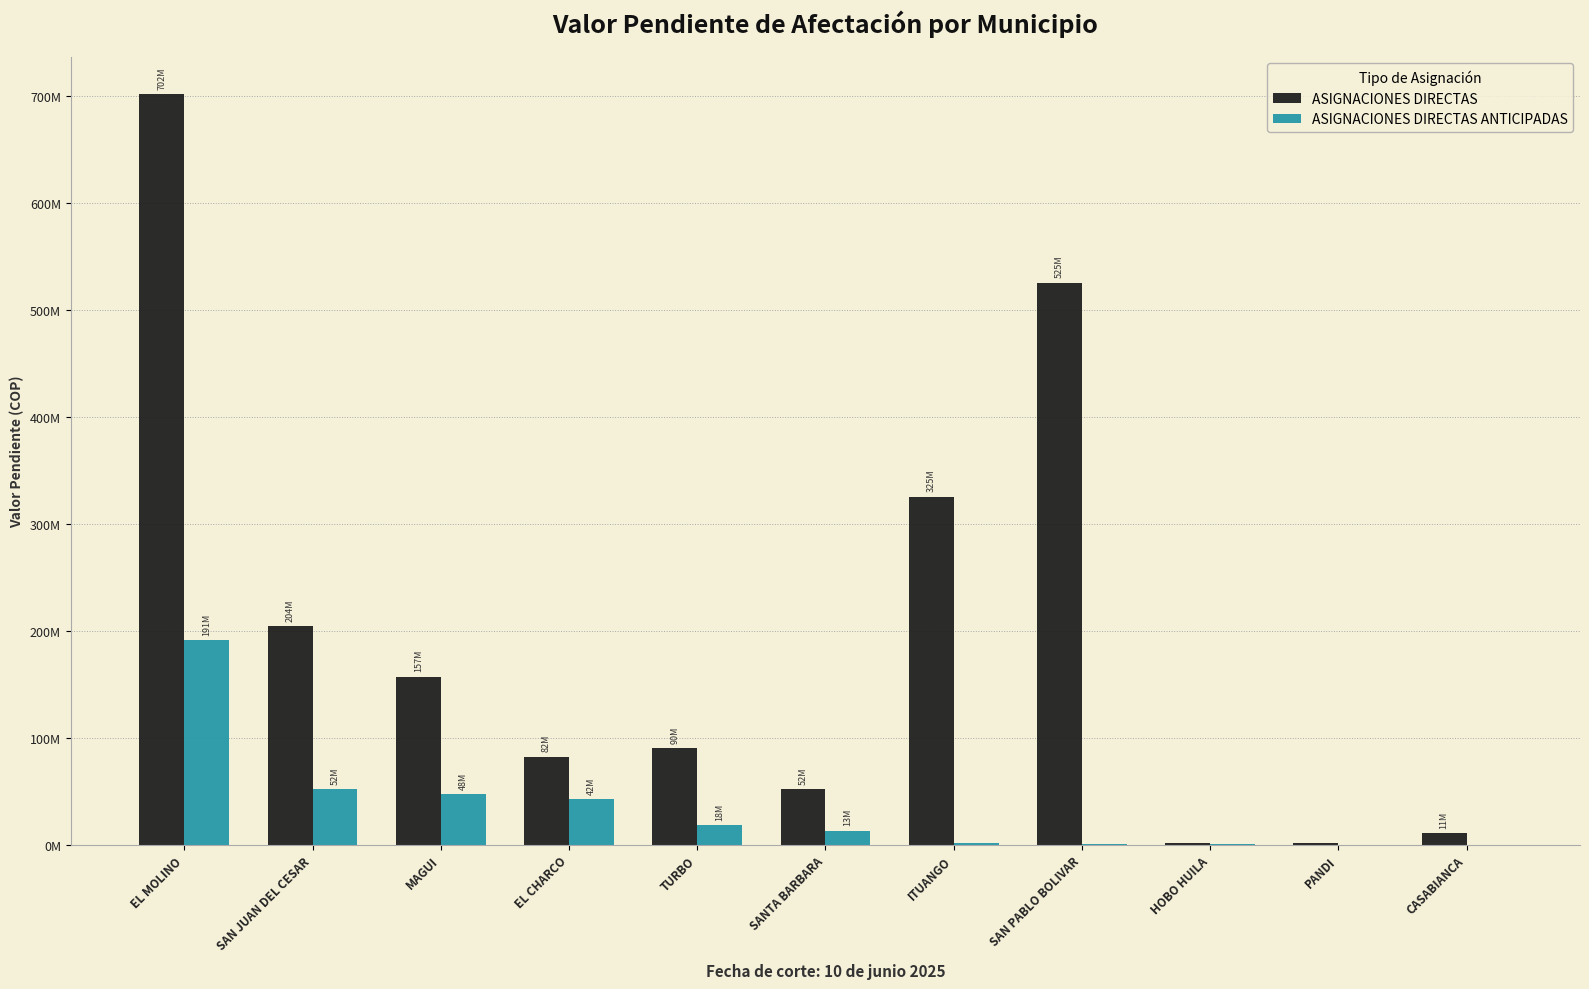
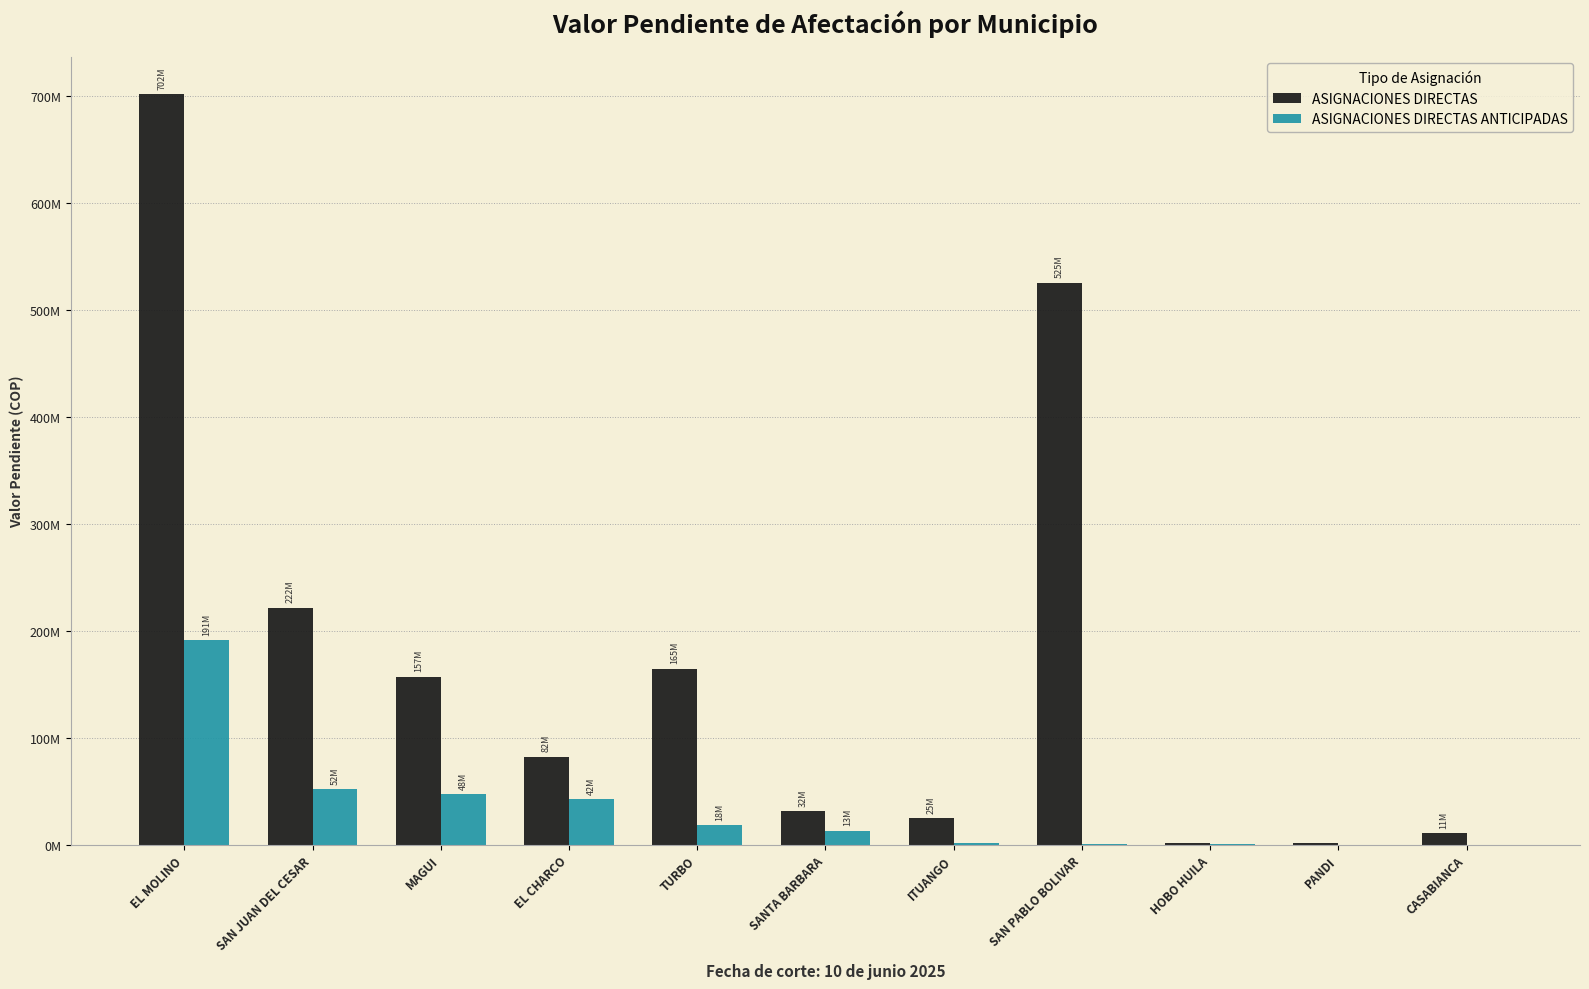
  {
    "ASIGNACIONES DIRECTAS": {
      "EL MOLINO": "702M",
-     "SAN JUAN DEL CESAR": "204M",
+     "SAN JUAN DEL CESAR": "222M",
      "MAGUI": "157M",
      "EL CHARCO": "82M",
-     "TURBO": "90M",
-     "SANTA BARBARA": "52M",
-     "ITUANGO": "325M",
+     "TURBO": "165M",
+     "SANTA BARBARA": "32M",
+     "ITUANGO": "25M",
      "SAN PABLO BOLIVAR": "525M",
      "CASABIANCA": "11M"
    },
    "ASIGNACIONES DIRECTAS ANTICIPADAS": {
      "EL MOLINO": "191M",
      "SAN JUAN DEL CESAR": "52M",
      "MAGUI": "48M",
      "EL CHARCO": "42M",
      "TURBO": "18M",
      "SANTA BARBARA": "13M"
    }
  }
